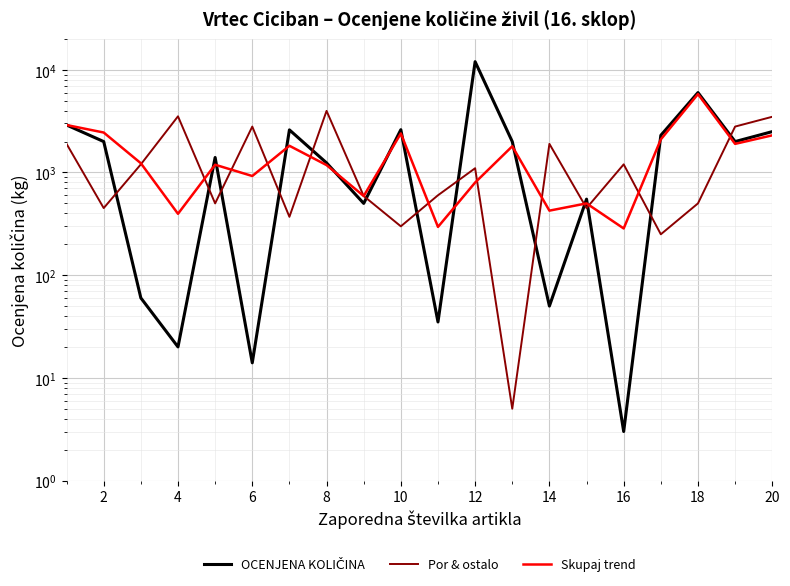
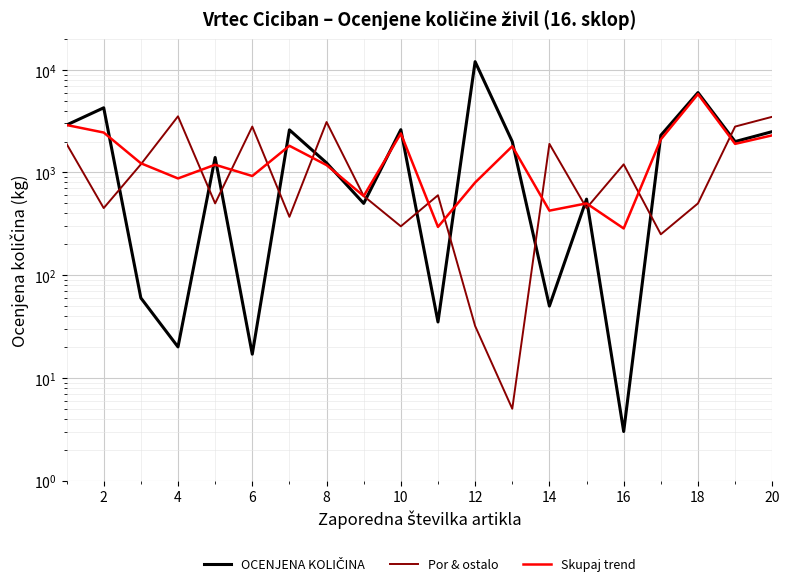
  {
    "OCENJENA KOLIČINA": {
-     "2": 2000,
+     "2": 4300,
      "4": 20,
-     "6": 14,
+     "6": 17,
      "10": 2600,
      "12": 12000,
      "14": 50,
      "16": 3,
      "20": 2500
    },
    "Por & ostalo": {
      "2": 500,
      "4": 3500,
      "6": 2800,
-     "8": 4000,
+     "8": 3100,
      "10": 300,
-     "12": 1100,
+     "12": 32,
      "14": 1900,
      "16": 1200,
      "18": 500,
      "20": 3500
    },
    "Skupaj trend": {
      "2": 2500,
-     "4": 400,
+     "4": 900,
      "6": 900,
      "10": 2400,
      "12": 800,
      "14": 430,
      "16": 290,
      "20": 2300
    }
  }
